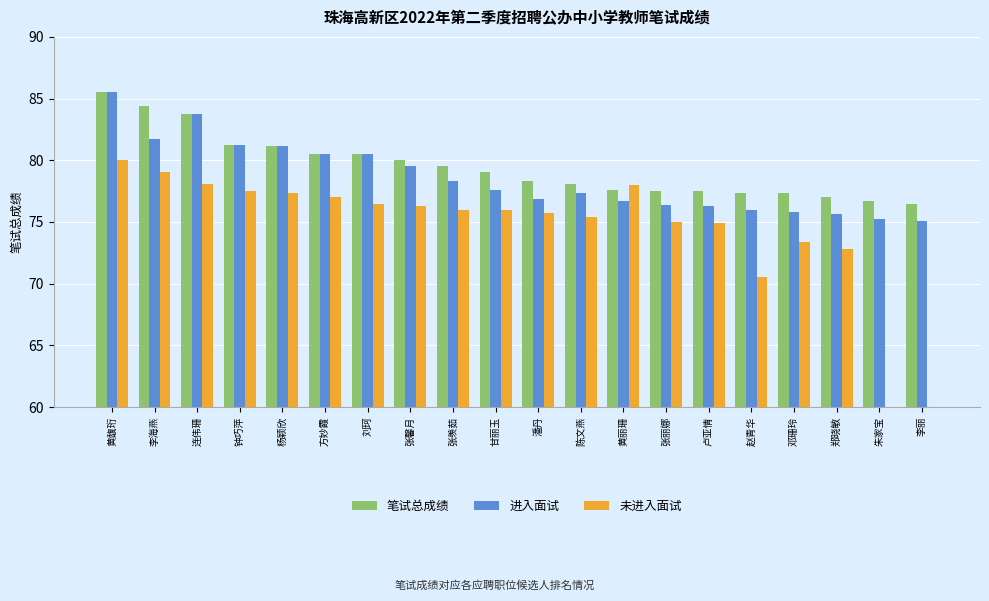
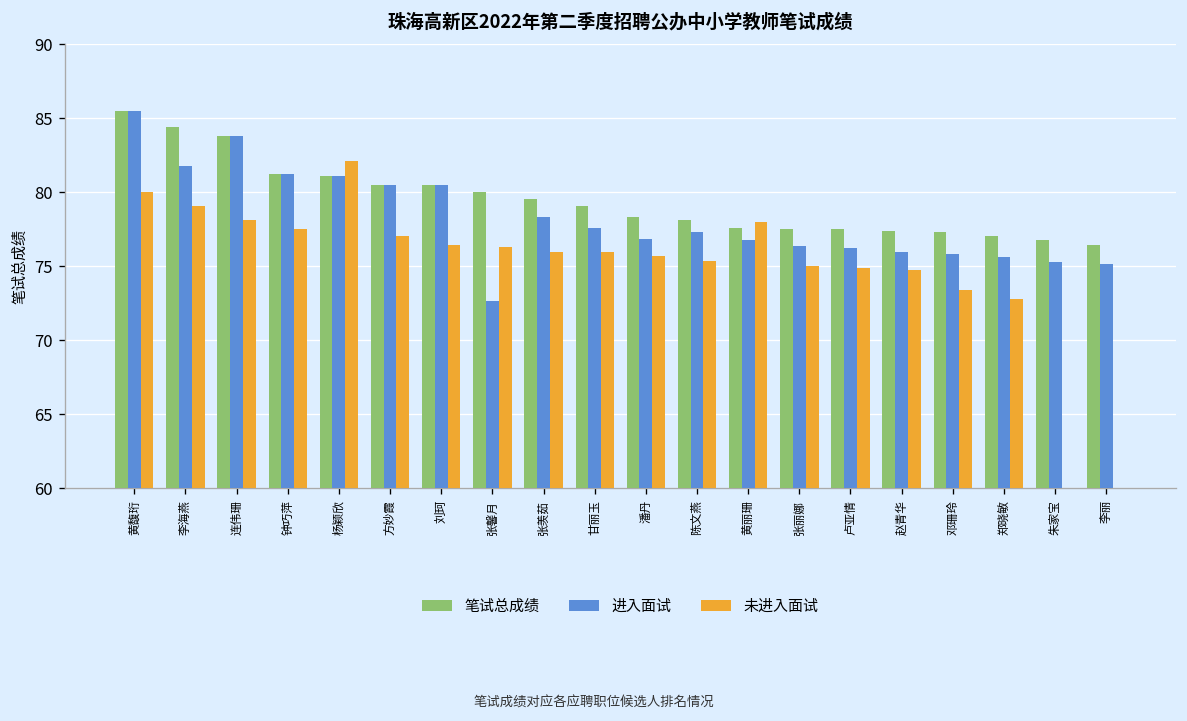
  {
    "笔试总成绩": {
      "黄馥珩": 85.5,
      "李海燕": 84.4,
      "连伟珊": 83.8,
      "钟巧萍": 81.2,
      "杨颖欣": 81.1,
      "方妙霞": 80.5,
      "刘珂": 80.5,
      "张馨月": 80.0,
      "张羡茹": 79.5,
      "甘丽玉": 79.1,
      "潘丹": 78.3,
      "陈文燕": 78.1,
      "黄丽珊": 77.6,
      "张丽娜": 77.5,
      "卢亚情": 77.5,
      "赵青华": 77.4,
      "邓珊玲": 77.3,
      "郑晓敏": 77.0,
      "朱家宝": 76.7,
      "李丽": 76.5
    },
    "进入面试": {
      "黄馥珩": 85.5,
      "李海燕": 81.8,
      "连伟珊": 83.8,
      "钟巧萍": 81.2,
      "杨颖欣": 81.1,
      "方妙霞": 80.5,
      "刘珂": 80.5,
-     "张馨月": 79.5,
+     "张馨月": 72.7,
      "张羡茹": 78.3,
      "甘丽玉": 77.6,
      "潘丹": 76.8,
      "陈文燕": 77.3,
      "黄丽珊": 76.7,
      "张丽娜": 76.3,
      "卢亚情": 76.3,
      "赵青华": 76.0,
      "邓珊玲": 75.8,
      "郑晓敏": 75.6,
      "朱家宝": 75.3,
      "李丽": 75.1
    },
    "未进入面试": {
      "黄馥珩": 80.0,
      "李海燕": 79.1,
      "连伟珊": 78.1,
      "钟巧萍": 77.5,
-     "杨颖欣": 77.4,
+     "杨颖欣": 82.1,
      "方妙霞": 77.0,
      "刘珂": 76.5,
      "张馨月": 76.3,
      "张羡茹": 76.0,
      "甘丽玉": 76.0,
      "潘丹": 75.7,
      "陈文燕": 75.4,
      "黄丽珊": 78.0,
      "张丽娜": 75.0,
      "卢亚情": 74.9,
-     "赵青华": 70.6,
+     "赵青华": 74.8,
      "邓珊玲": 73.4,
      "郑晓敏": 72.8
    }
  }
